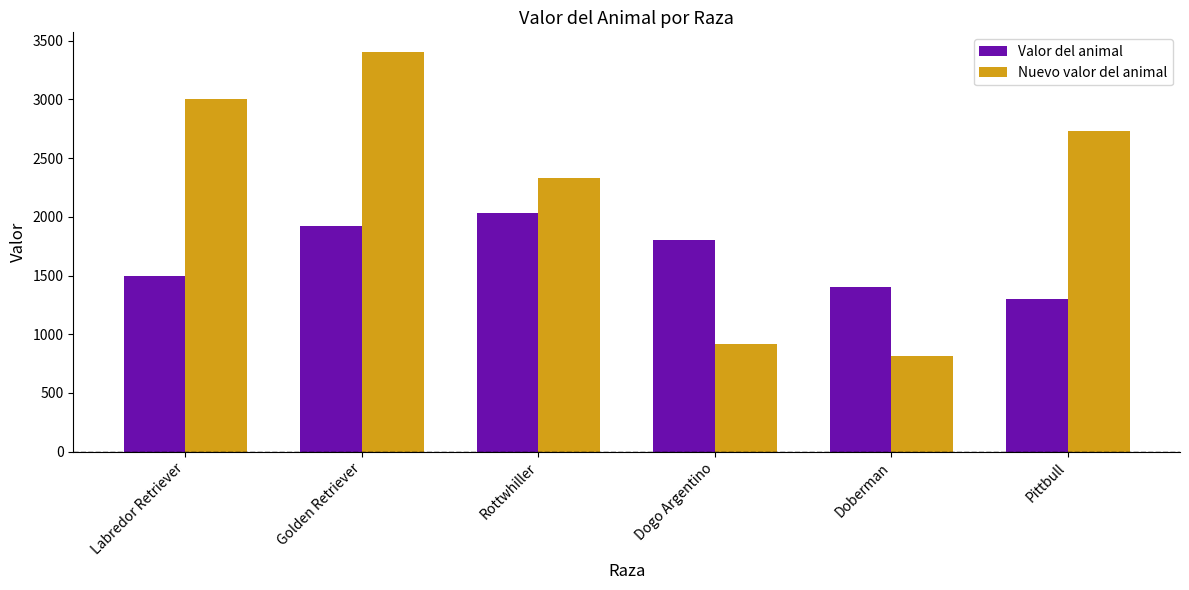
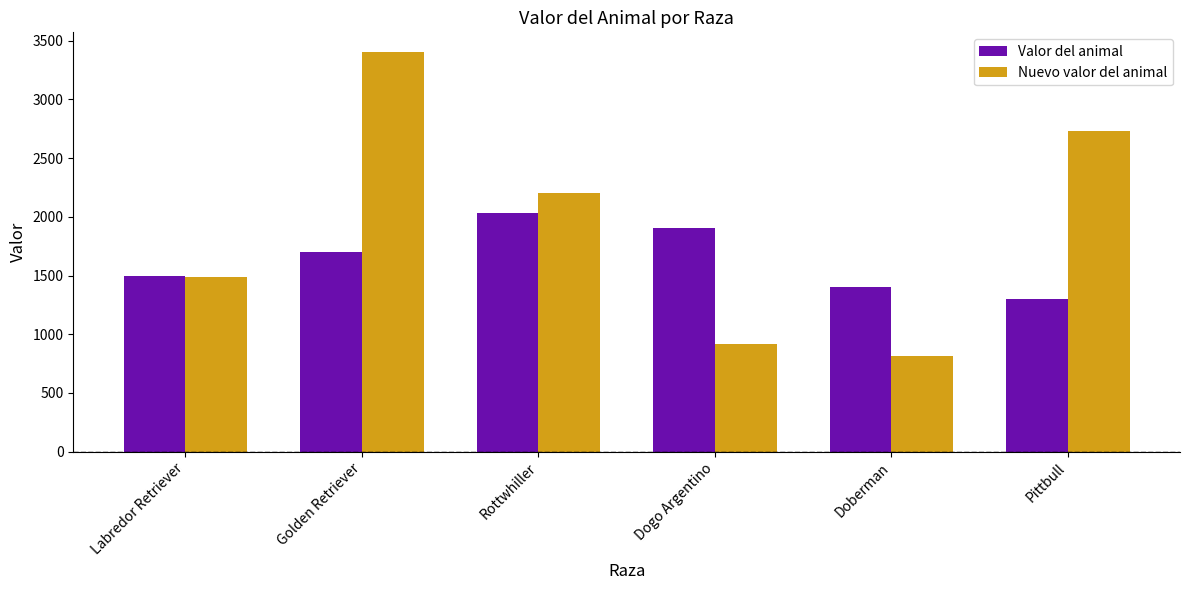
  {
    "Valor del animal": {
      "Labredor Retriever": 1500,
-     "Golden Retriever": 1920,
+     "Golden Retriever": 1700,
      "Rottwhiller": 2030,
-     "Dogo Argentino": 1800,
+     "Dogo Argentino": 1910,
      "Doberman": 1400,
      "Pittbull": 1300
    },
    "Nuevo valor del animal": {
-     "Labredor Retriever": 3000,
+     "Labredor Retriever": 1490,
      "Golden Retriever": 3400,
-     "Rottwhiller": 2330,
+     "Rottwhiller": 2200,
      "Dogo Argentino": 920,
      "Doberman": 820,
      "Pittbull": 2730
    }
  }
